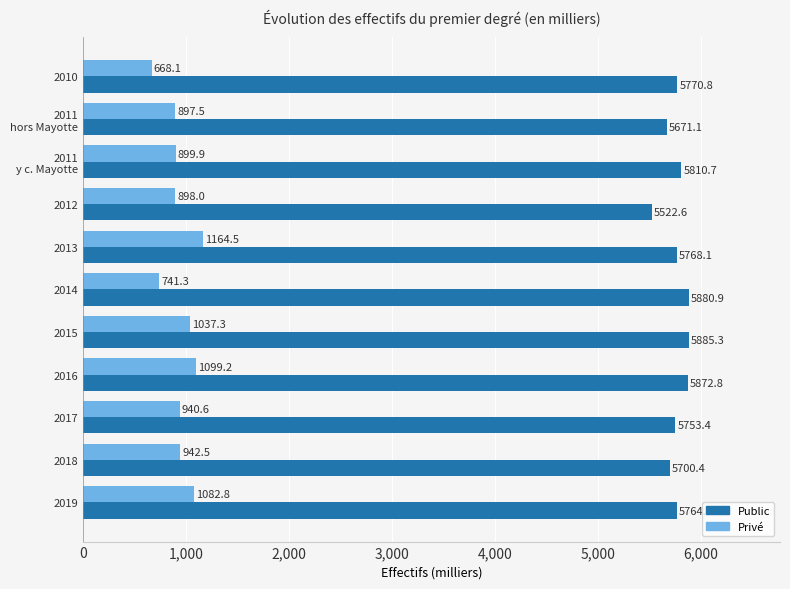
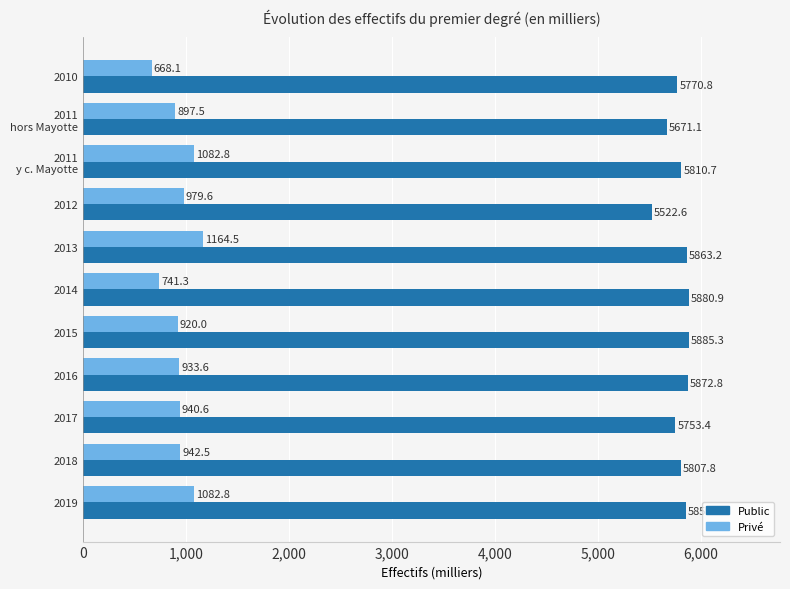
  {
    "Public": {
      "2010": "5770.8",
      "2011 hors Mayotte": "5671.1",
      "2011 y c. Mayotte": "5810.7",
      "2012": "5522.6",
-     "2013": "5768.1",
+     "2013": "5863.2",
      "2014": "5880.9",
      "2015": "5885.3",
      "2016": "5872.8",
      "2017": "5753.4",
-     "2018": "5700.4",
-     "2019": "5,760"
+     "2018": "5807.8",
+     "2019": "5,860"
    },
    "Privé": {
      "2010": "668.1",
      "2011 hors Mayotte": "897.5",
-     "2011 y c. Mayotte": "899.9",
-     "2012": "898.0",
+     "2011 y c. Mayotte": "1082.8",
+     "2012": "979.6",
      "2013": "1164.5",
      "2014": "741.3",
-     "2015": "1037.3",
-     "2016": "1099.2",
+     "2015": "920.0",
+     "2016": "933.6",
      "2017": "940.6",
      "2018": "942.5",
      "2019": "1082.8"
    }
  }
